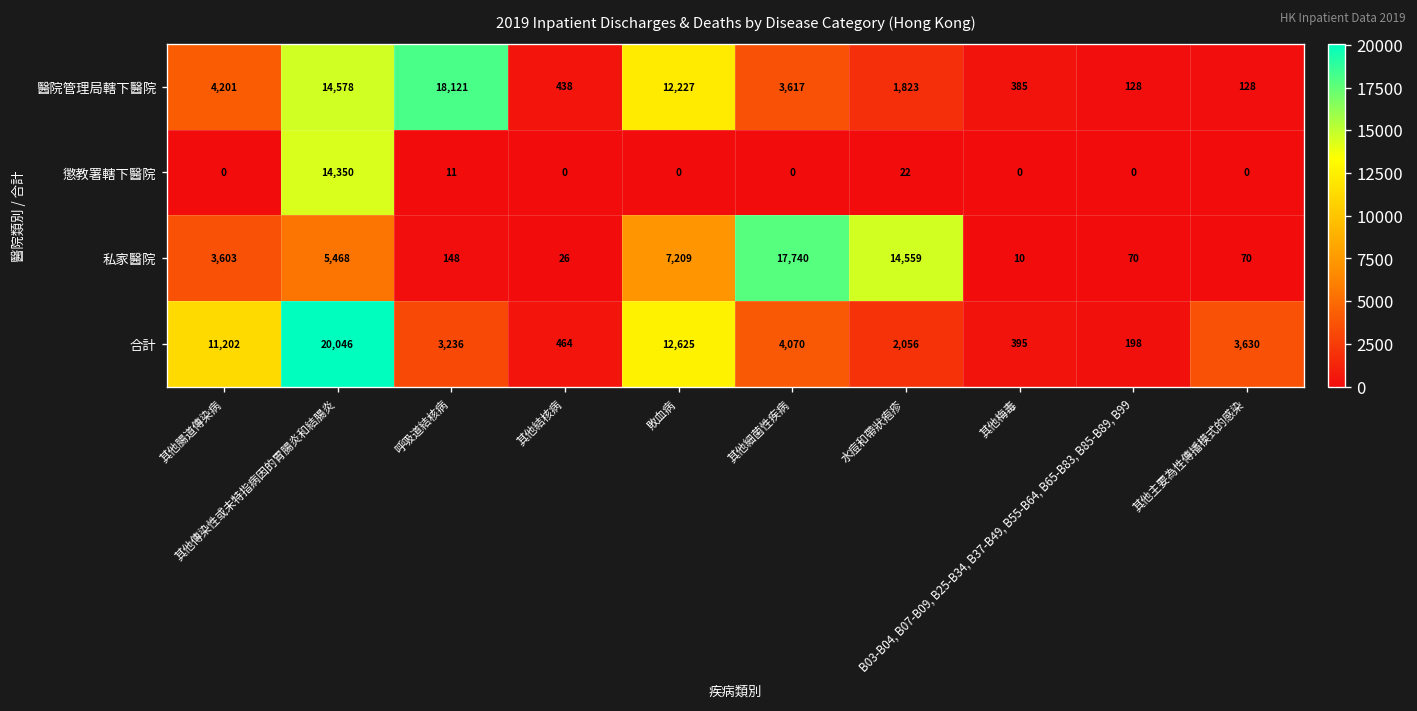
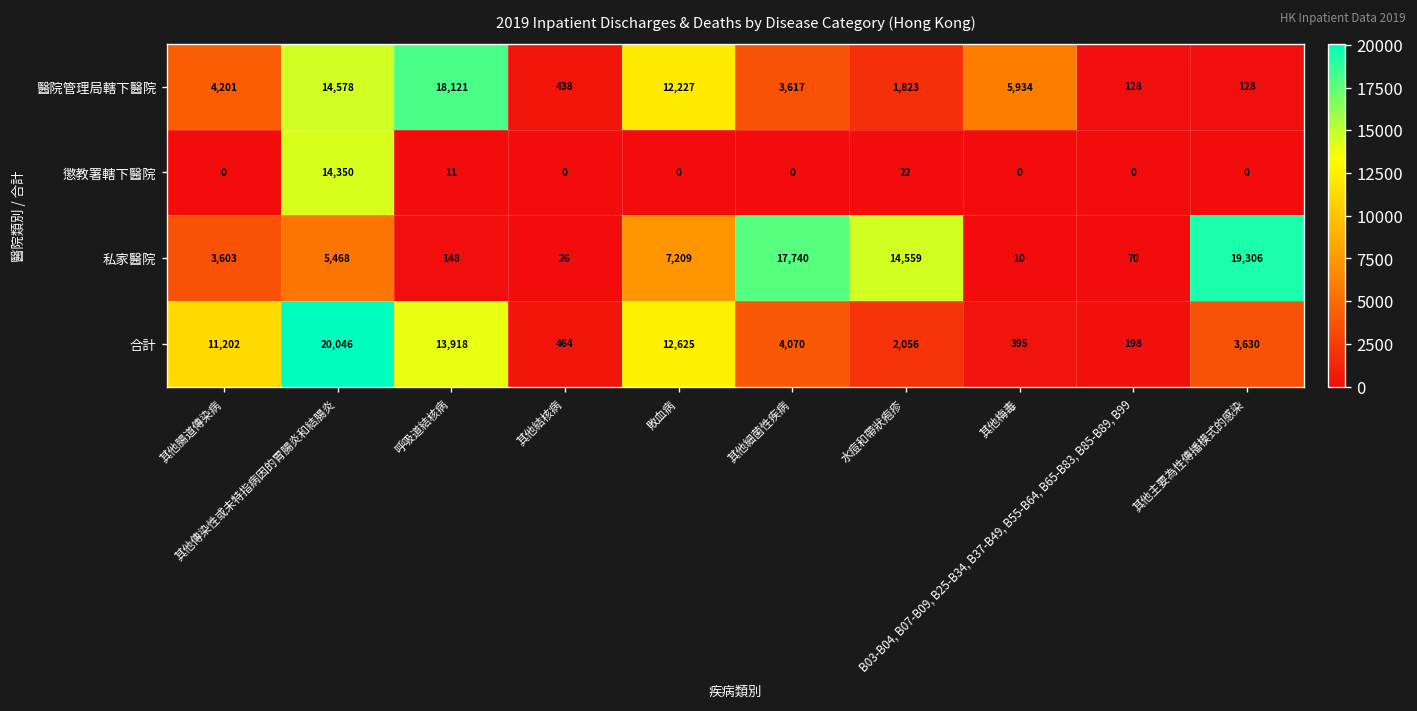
  {
    "醫院管理局轄下醫院": {
      "其他腸道傳染病": "4,201",
      "其他傳染性或未特指病因的胃腸炎和結腸炎": "14,578",
      "呼吸道結核病": "18,121",
      "其他結核病": "438",
      "敗血病": "12,227",
      "其他細菌性疾病": "3,617",
      "水痘和帶狀疱疹": "1,823",
-     "其他梅毒": "385",
+     "其他梅毒": "5,934",
      "B03-B04, B07-B09, B25-B34, B37-B49, B55-B64, B65-B83, B85-B89, B99": "128",
      "其他主要為性傳播模式的感染": "128"
    },
    "懲教署轄下醫院": {
      "其他腸道傳染病": "0",
      "其他傳染性或未特指病因的胃腸炎和結腸炎": "14,350",
      "呼吸道結核病": "11",
      "其他結核病": "0",
      "敗血病": "0",
      "其他細菌性疾病": "0",
      "水痘和帶狀疱疹": "22",
      "其他梅毒": "0",
      "B03-B04, B07-B09, B25-B34, B37-B49, B55-B64, B65-B83, B85-B89, B99": "0",
      "其他主要為性傳播模式的感染": "0"
    },
    "私家醫院": {
      "其他腸道傳染病": "3,603",
      "其他傳染性或未特指病因的胃腸炎和結腸炎": "5,468",
      "呼吸道結核病": "148",
      "其他結核病": "26",
      "敗血病": "7,209",
      "其他細菌性疾病": "17,740",
      "水痘和帶狀疱疹": "14,559",
      "其他梅毒": "10",
      "B03-B04, B07-B09, B25-B34, B37-B49, B55-B64, B65-B83, B85-B89, B99": "70",
-     "其他主要為性傳播模式的感染": "70"
+     "其他主要為性傳播模式的感染": "19,306"
    },
    "合計": {
      "其他腸道傳染病": "11,202",
      "其他傳染性或未特指病因的胃腸炎和結腸炎": "20,046",
-     "呼吸道結核病": "3,236",
+     "呼吸道結核病": "13,918",
      "其他結核病": "464",
      "敗血病": "12,625",
      "其他細菌性疾病": "4,070",
      "水痘和帶狀疱疹": "2,056",
      "其他梅毒": "395",
      "B03-B04, B07-B09, B25-B34, B37-B49, B55-B64, B65-B83, B85-B89, B99": "198",
      "其他主要為性傳播模式的感染": "3,630"
    }
  }
